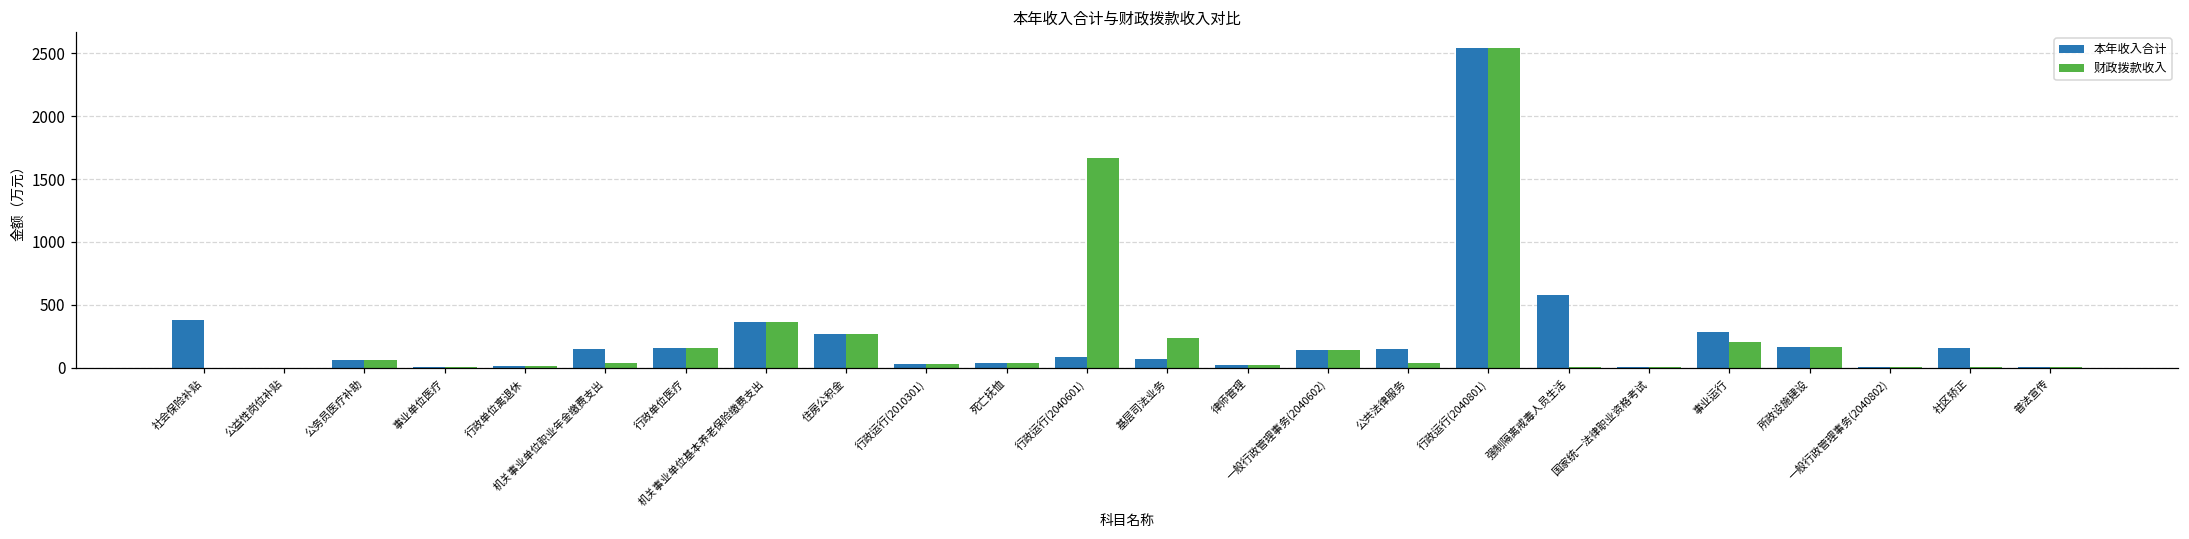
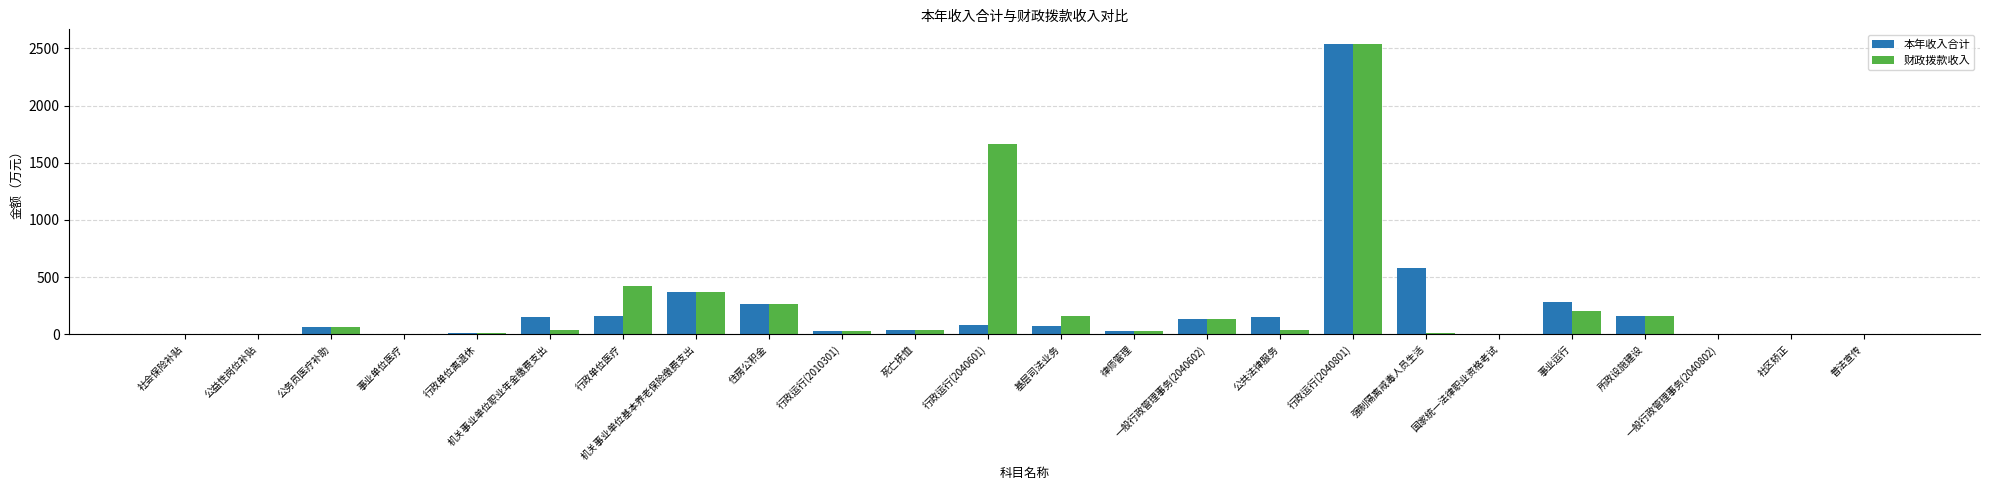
  {
    "本年收入合计": {
-     "社会保险补贴": 380,
+     "社会保险补贴": 0,
      "公务员医疗补助": 60,
      "机关事业单位职业年金缴费支出": 150,
      "行政单位医疗": 160,
      "机关事业单位基本养老保险缴费支出": 370,
      "住房公积金": 270,
      "行政运行(2010301)": 30,
      "死亡抚恤": 40,
      "行政运行(2040601)": 90,
      "基层司法业务": 70,
      "律师管理": 30,
      "一般行政管理事务(2040602)": 140,
      "公共法律服务": 150,
      "行政运行(2040801)": 2540,
      "强制隔离戒毒人员生活": 580,
      "事业运行": 280,
      "所政设施建设": 160,
-     "社区矫正": 160
+     "社区矫正": 10
    },
    "财政拨款收入": {
      "公务员医疗补助": 60,
      "机关事业单位职业年金缴费支出": 40,
-     "行政单位医疗": 160,
+     "行政单位医疗": 430,
      "机关事业单位基本养老保险缴费支出": 370,
      "住房公积金": 270,
      "行政运行(2010301)": 30,
      "死亡抚恤": 40,
      "行政运行(2040601)": 1670,
-     "基层司法业务": 230,
+     "基层司法业务": 160,
      "律师管理": 30,
      "一般行政管理事务(2040602)": 140,
      "公共法律服务": 40,
      "行政运行(2040801)": 2540,
      "事业运行": 210,
      "所政设施建设": 160
    }
  }
